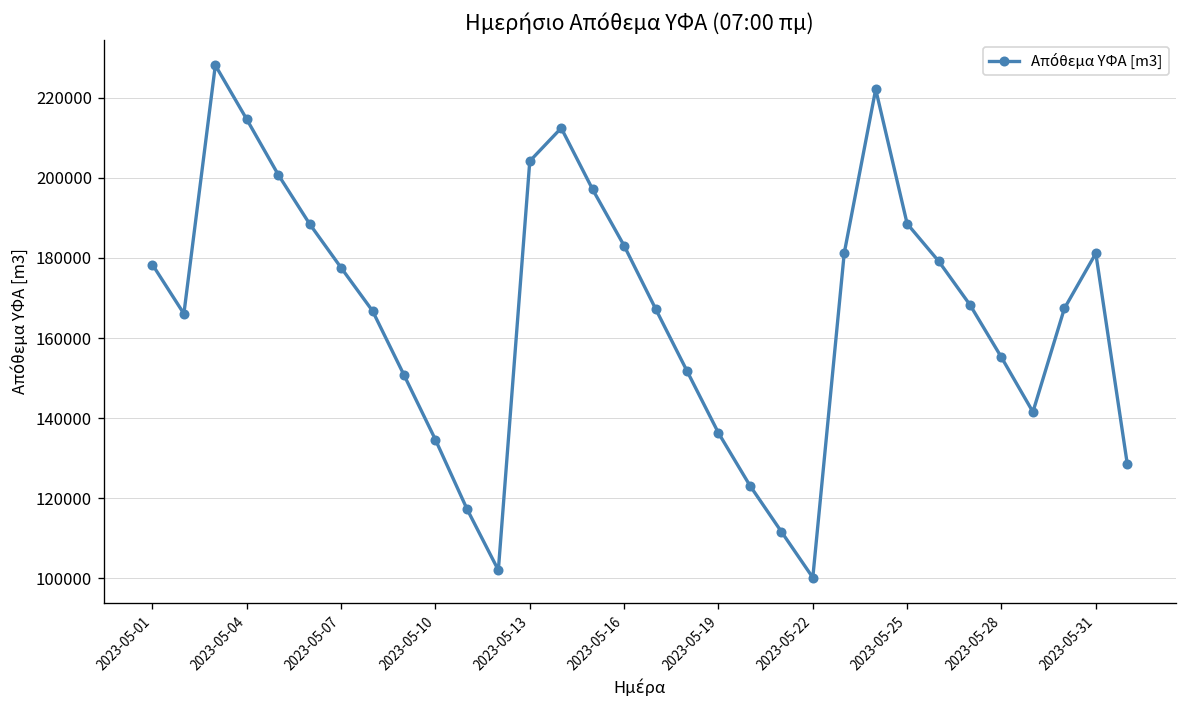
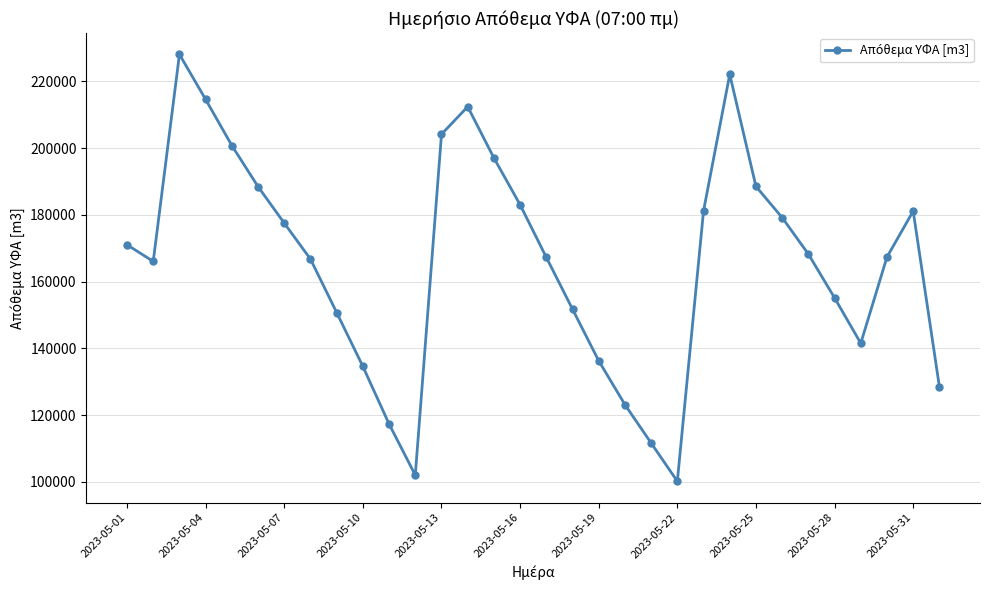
  {
-   "2023-05-01": 178000,
+   "2023-05-01": 171000,
    "2023-05-04": 215000,
    "2023-05-07": 178000,
    "2023-05-10": 135000,
    "2023-05-13": 204000,
    "2023-05-16": 183000,
    "2023-05-19": 136000,
    "2023-05-22": 100000,
    "2023-05-25": 189000,
    "2023-05-28": 155000,
    "2023-05-31": 181000
  }
